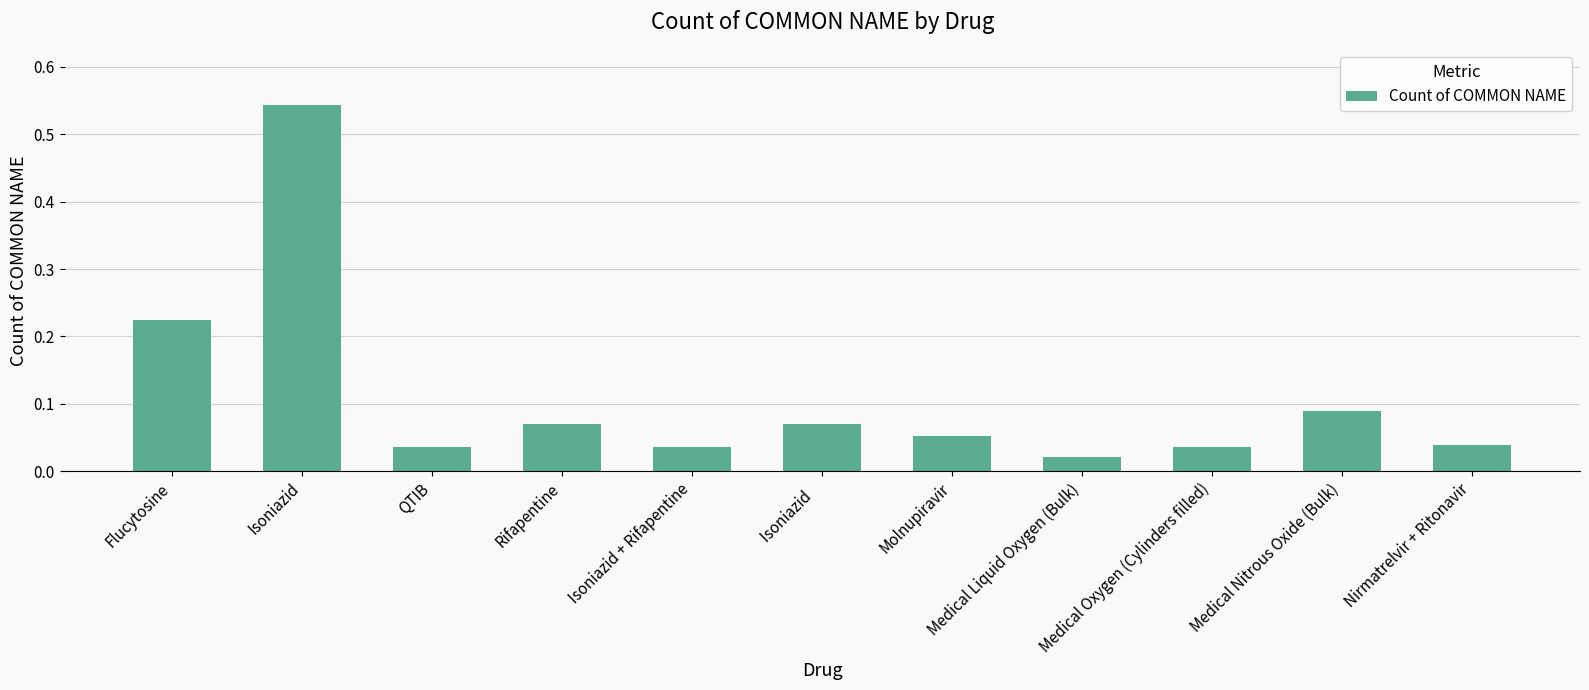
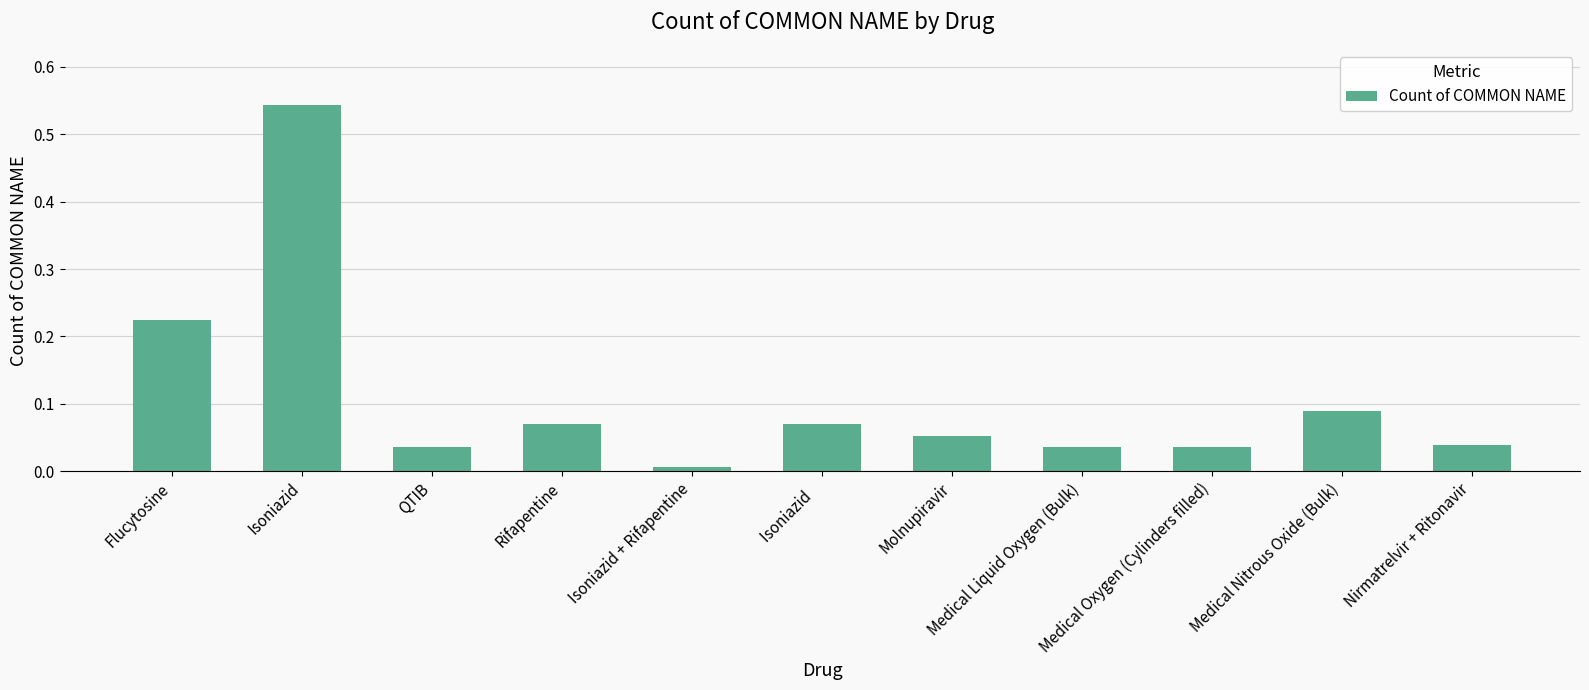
  {
    "Flucytosine": 0.22,
    "QTIB": 0.04,
    "Rifapentine": 0.07,
-   "Isoniazid + Rifapentine": 0.04,
+   "Isoniazid + Rifapentine": 0.01,
    "Molnupiravir": 0.05,
-   "Medical Liquid Oxygen (Bulk)": 0.02,
+   "Medical Liquid Oxygen (Bulk)": 0.04,
    "Medical Oxygen (Cylinders filled)": 0.04,
    "Medical Nitrous Oxide (Bulk)": 0.09,
    "Nirmatrelvir + Ritonavir": 0.04
  }
